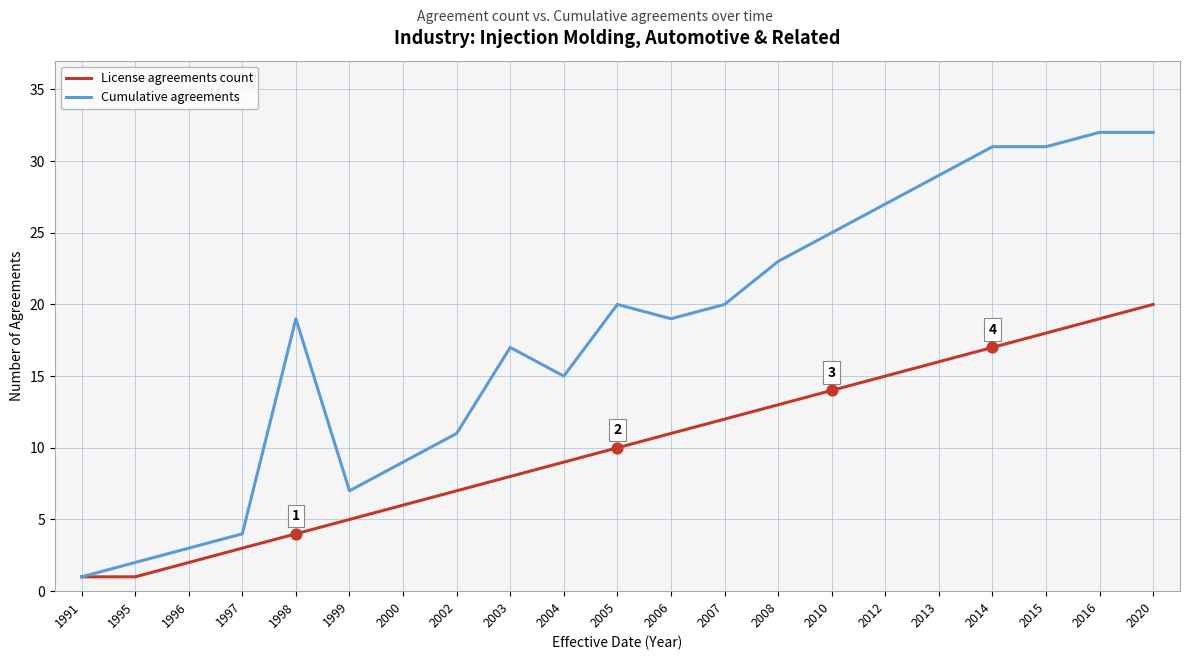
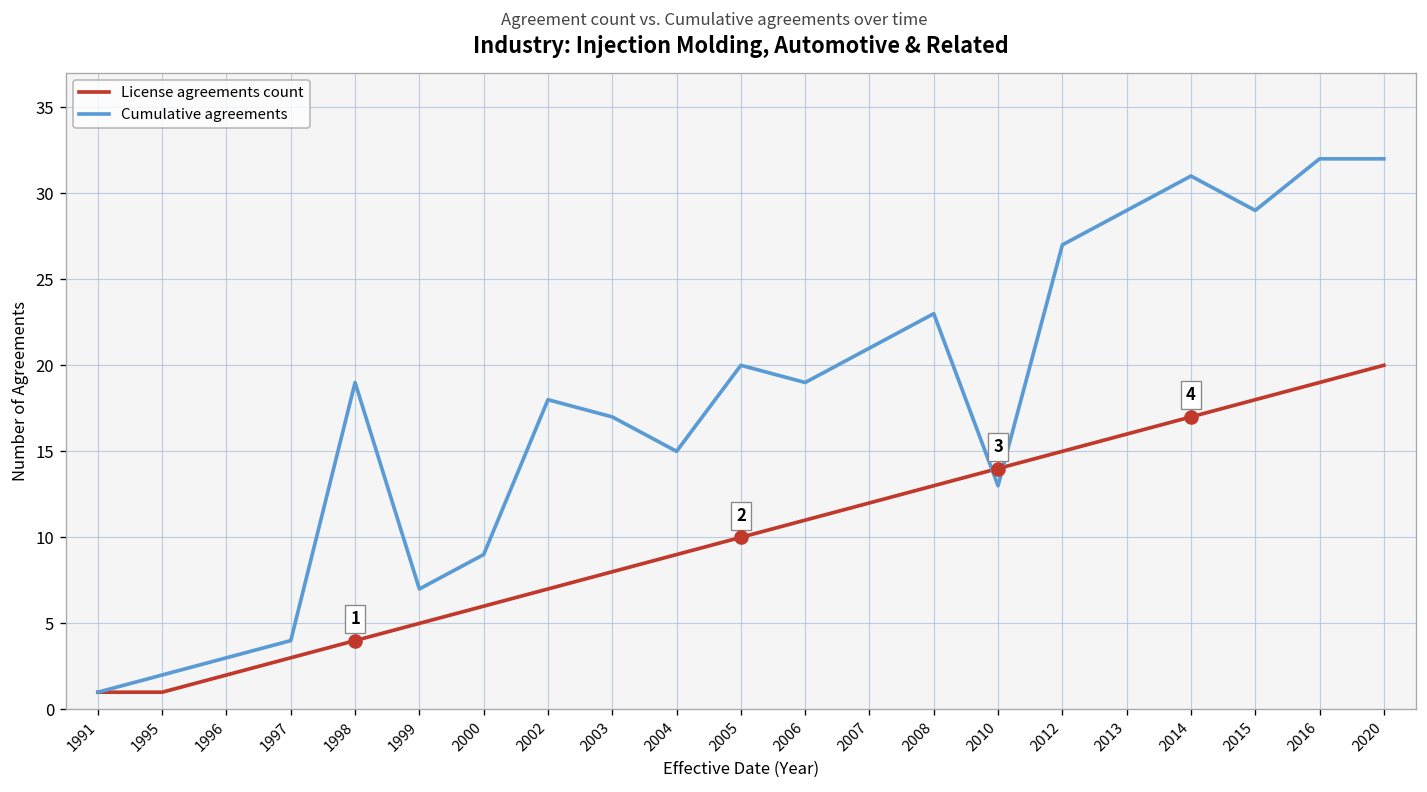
  {
    "Cumulative agreements": {
      "1995": 2,
      "1996": 3,
      "1997": 4,
      "1998": 19,
      "1999": 7,
      "2000": 9,
-     "2002": 11,
+     "2002": 18,
      "2003": 17,
      "2004": 15,
      "2005": 20,
      "2006": 19,
-     "2007": 20,
+     "2007": 21,
      "2008": 23,
-     "2010": 25,
+     "2010": 13,
      "2012": 27,
      "2013": 29,
      "2014": 31,
-     "2015": 31,
+     "2015": 29,
      "2016": 32,
      "2020": 32
    }
  }
